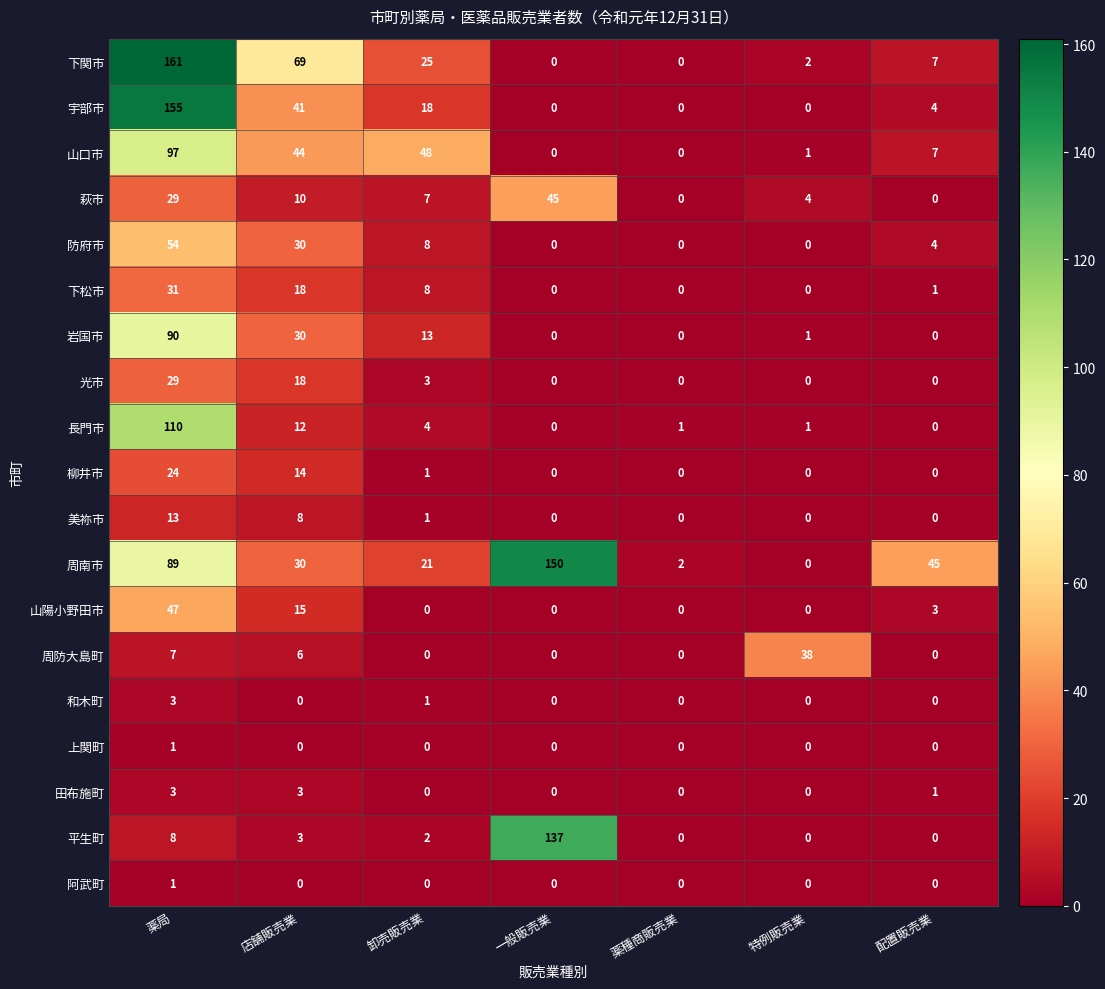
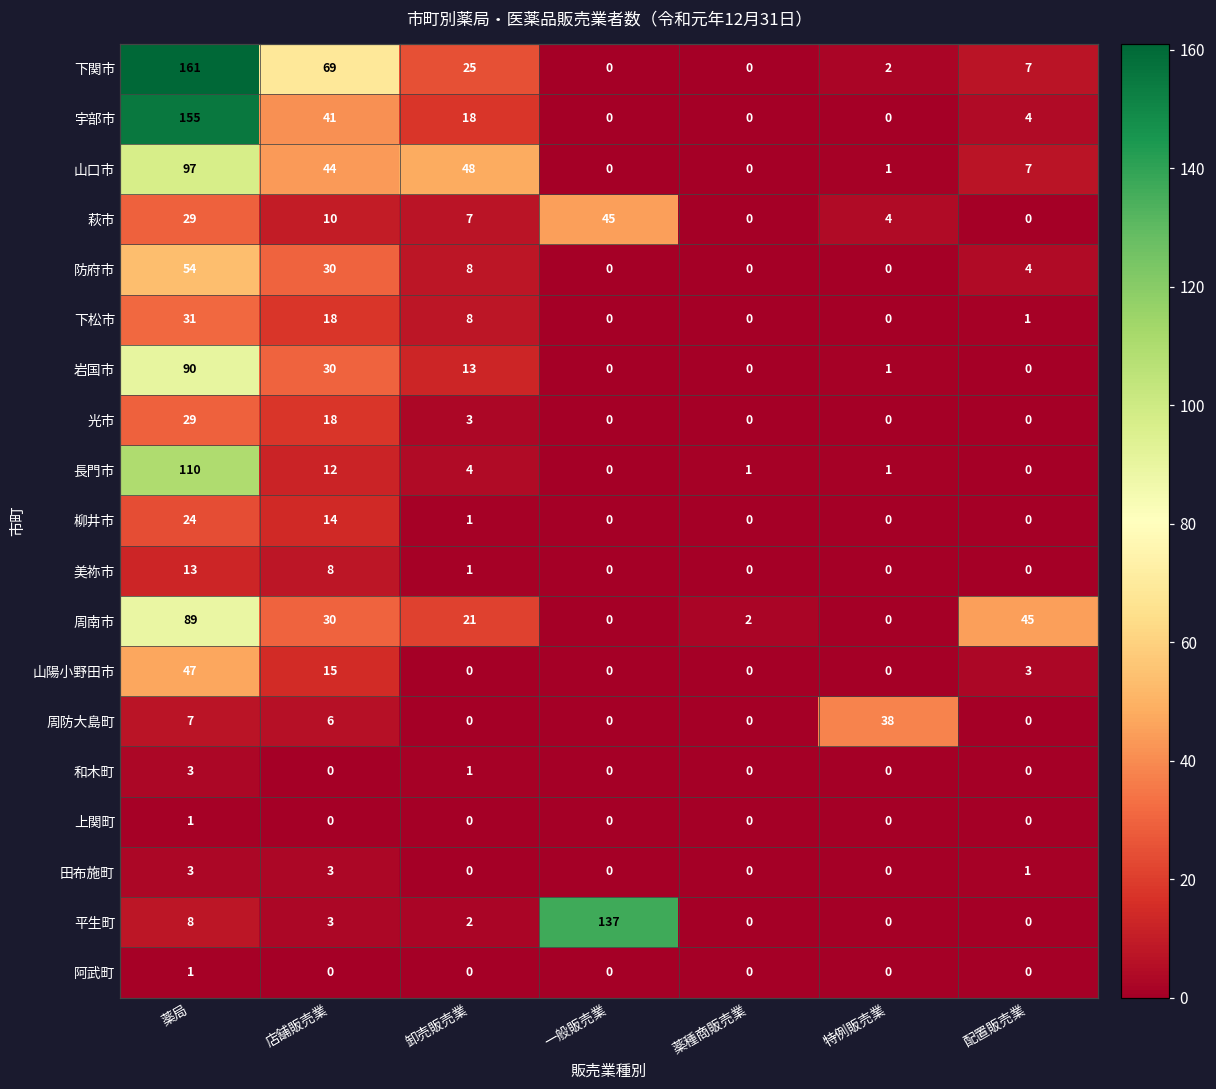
  {
    "下関市": {
      "薬局": 161,
      "店舗販売業": 69,
      "卸売販売業": 25,
      "一般販売業": 0,
      "薬種商販売業": 0,
      "特例販売業": 2,
      "配置販売業": 7
    },
    "宇部市": {
      "薬局": 155,
      "店舗販売業": 41,
      "卸売販売業": 18,
      "一般販売業": 0,
      "薬種商販売業": 0,
      "特例販売業": 0,
      "配置販売業": 4
    },
    "山口市": {
      "薬局": 97,
      "店舗販売業": 44,
      "卸売販売業": 48,
      "一般販売業": 0,
      "薬種商販売業": 0,
      "特例販売業": 1,
      "配置販売業": 7
    },
    "萩市": {
      "薬局": 29,
      "店舗販売業": 10,
      "卸売販売業": 7,
      "一般販売業": 45,
      "薬種商販売業": 0,
      "特例販売業": 4,
      "配置販売業": 0
    },
    "防府市": {
      "薬局": 54,
      "店舗販売業": 30,
      "卸売販売業": 8,
      "一般販売業": 0,
      "薬種商販売業": 0,
      "特例販売業": 0,
      "配置販売業": 4
    },
    "下松市": {
      "薬局": 31,
      "店舗販売業": 18,
      "卸売販売業": 8,
      "一般販売業": 0,
      "薬種商販売業": 0,
      "特例販売業": 0,
      "配置販売業": 1
    },
    "岩国市": {
      "薬局": 90,
      "店舗販売業": 30,
      "卸売販売業": 13,
      "一般販売業": 0,
      "薬種商販売業": 0,
      "特例販売業": 1,
      "配置販売業": 0
    },
    "光市": {
      "薬局": 29,
      "店舗販売業": 18,
      "卸売販売業": 3,
      "一般販売業": 0,
      "薬種商販売業": 0,
      "特例販売業": 0,
      "配置販売業": 0
    },
    "長門市": {
      "薬局": 110,
      "店舗販売業": 12,
      "卸売販売業": 4,
      "一般販売業": 0,
      "薬種商販売業": 1,
      "特例販売業": 1,
      "配置販売業": 0
    },
    "柳井市": {
      "薬局": 24,
      "店舗販売業": 14,
      "卸売販売業": 1,
      "一般販売業": 0,
      "薬種商販売業": 0,
      "特例販売業": 0,
      "配置販売業": 0
    },
    "美祢市": {
      "薬局": 13,
      "店舗販売業": 8,
      "卸売販売業": 1,
      "一般販売業": 0,
      "薬種商販売業": 0,
      "特例販売業": 0,
      "配置販売業": 0
    },
    "周南市": {
      "薬局": 89,
      "店舗販売業": 30,
      "卸売販売業": 21,
-     "一般販売業": 150,
+     "一般販売業": 0,
      "薬種商販売業": 2,
      "特例販売業": 0,
      "配置販売業": 45
    },
    "山陽小野田市": {
      "薬局": 47,
      "店舗販売業": 15,
      "卸売販売業": 0,
      "一般販売業": 0,
      "薬種商販売業": 0,
      "特例販売業": 0,
      "配置販売業": 3
    },
    "周防大島町": {
      "薬局": 7,
      "店舗販売業": 6,
      "卸売販売業": 0,
      "一般販売業": 0,
      "薬種商販売業": 0,
      "特例販売業": 38,
      "配置販売業": 0
    },
    "和木町": {
      "薬局": 3,
      "店舗販売業": 0,
      "卸売販売業": 1,
      "一般販売業": 0,
      "薬種商販売業": 0,
      "特例販売業": 0,
      "配置販売業": 0
    },
    "上関町": {
      "薬局": 1,
      "店舗販売業": 0,
      "卸売販売業": 0,
      "一般販売業": 0,
      "薬種商販売業": 0,
      "特例販売業": 0,
      "配置販売業": 0
    },
    "田布施町": {
      "薬局": 3,
      "店舗販売業": 3,
      "卸売販売業": 0,
      "一般販売業": 0,
      "薬種商販売業": 0,
      "特例販売業": 0,
      "配置販売業": 1
    },
    "平生町": {
      "薬局": 8,
      "店舗販売業": 3,
      "卸売販売業": 2,
      "一般販売業": 137,
      "薬種商販売業": 0,
      "特例販売業": 0,
      "配置販売業": 0
    },
    "阿武町": {
      "薬局": 1,
      "店舗販売業": 0,
      "卸売販売業": 0,
      "一般販売業": 0,
      "薬種商販売業": 0,
      "特例販売業": 0,
      "配置販売業": 0
    }
  }
